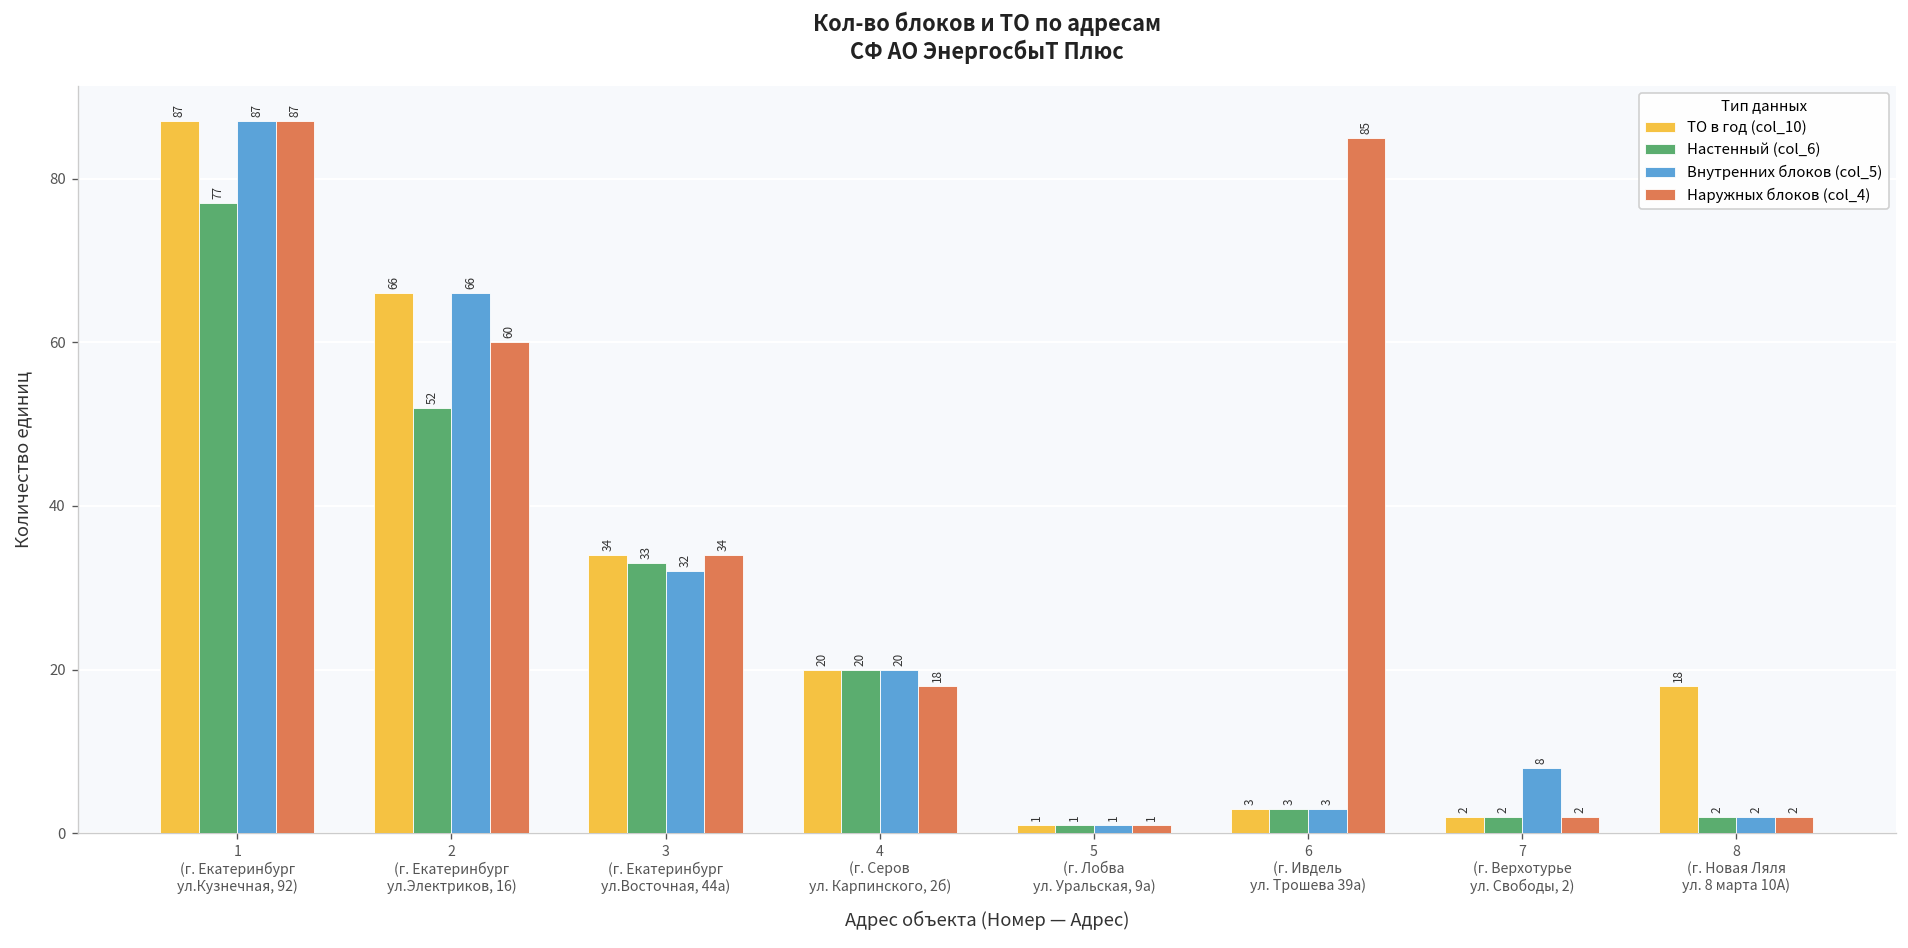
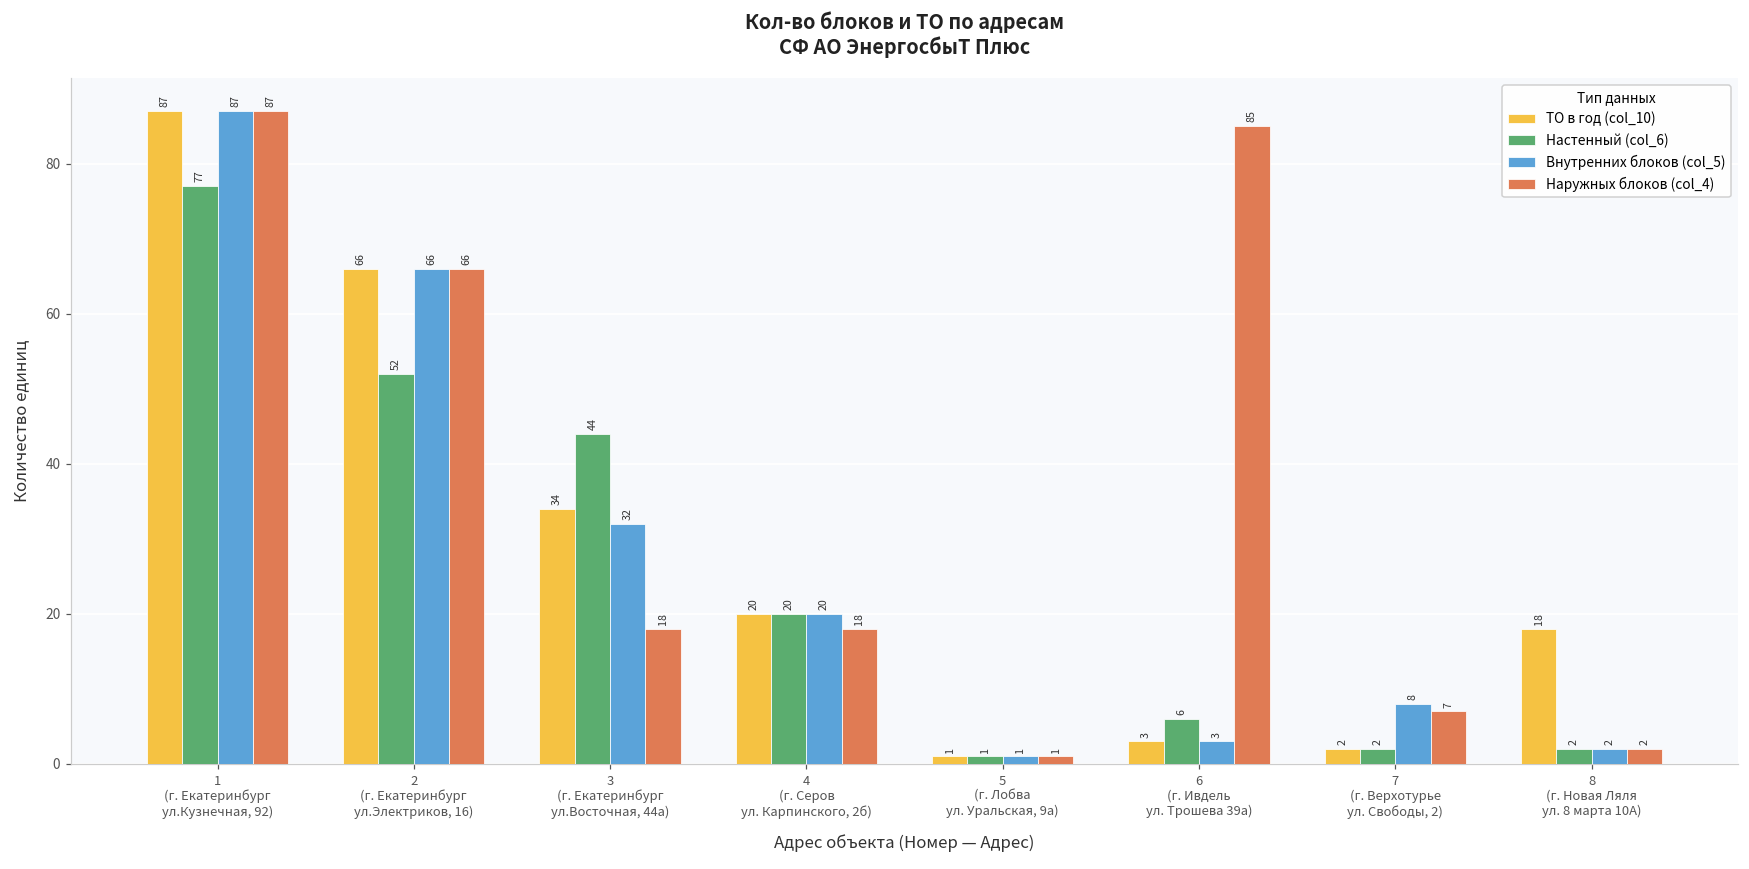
  {
    "ТО в год (col_10)": {
      "1 (г. Екатеринбург ул.Кузнечная, 92)": 87,
      "2 (г. Екатеринбург ул.Электриков, 16)": 66,
      "3 (г. Екатеринбург ул.Восточная, 44а)": 34,
      "4 (г. Серов ул. Карпинского, 2б)": 20,
      "5 (г. Лобва ул. Уральская, 9а)": 1,
      "6 (г. Ивдель ул. Трошева 39а)": 3,
      "7 (г. Верхотурье ул. Свободы, 2)": 2,
      "8 (г. Новая Ляля ул. 8 марта 10А)": 18
    },
    "Настенный (col_6)": {
      "1 (г. Екатеринбург ул.Кузнечная, 92)": 77,
      "2 (г. Екатеринбург ул.Электриков, 16)": 52,
-     "3 (г. Екатеринбург ул.Восточная, 44а)": 33,
+     "3 (г. Екатеринбург ул.Восточная, 44а)": 44,
      "4 (г. Серов ул. Карпинского, 2б)": 20,
      "5 (г. Лобва ул. Уральская, 9а)": 1,
-     "6 (г. Ивдель ул. Трошева 39а)": 3,
+     "6 (г. Ивдель ул. Трошева 39а)": 6,
      "7 (г. Верхотурье ул. Свободы, 2)": 2,
      "8 (г. Новая Ляля ул. 8 марта 10А)": 2
    },
    "Внутренних блоков (col_5)": {
      "1 (г. Екатеринбург ул.Кузнечная, 92)": 87,
      "2 (г. Екатеринбург ул.Электриков, 16)": 66,
      "3 (г. Екатеринбург ул.Восточная, 44а)": 32,
      "4 (г. Серов ул. Карпинского, 2б)": 20,
      "5 (г. Лобва ул. Уральская, 9а)": 1,
      "6 (г. Ивдель ул. Трошева 39а)": 3,
      "7 (г. Верхотурье ул. Свободы, 2)": 8,
      "8 (г. Новая Ляля ул. 8 марта 10А)": 2
    },
    "Наружных блоков (col_4)": {
      "1 (г. Екатеринбург ул.Кузнечная, 92)": 87,
-     "2 (г. Екатеринбург ул.Электриков, 16)": 60,
-     "3 (г. Екатеринбург ул.Восточная, 44а)": 34,
+     "2 (г. Екатеринбург ул.Электриков, 16)": 66,
+     "3 (г. Екатеринбург ул.Восточная, 44а)": 18,
      "4 (г. Серов ул. Карпинского, 2б)": 18,
      "5 (г. Лобва ул. Уральская, 9а)": 1,
      "6 (г. Ивдель ул. Трошева 39а)": 85,
-     "7 (г. Верхотурье ул. Свободы, 2)": 2,
+     "7 (г. Верхотурье ул. Свободы, 2)": 7,
      "8 (г. Новая Ляля ул. 8 марта 10А)": 2
    }
  }
